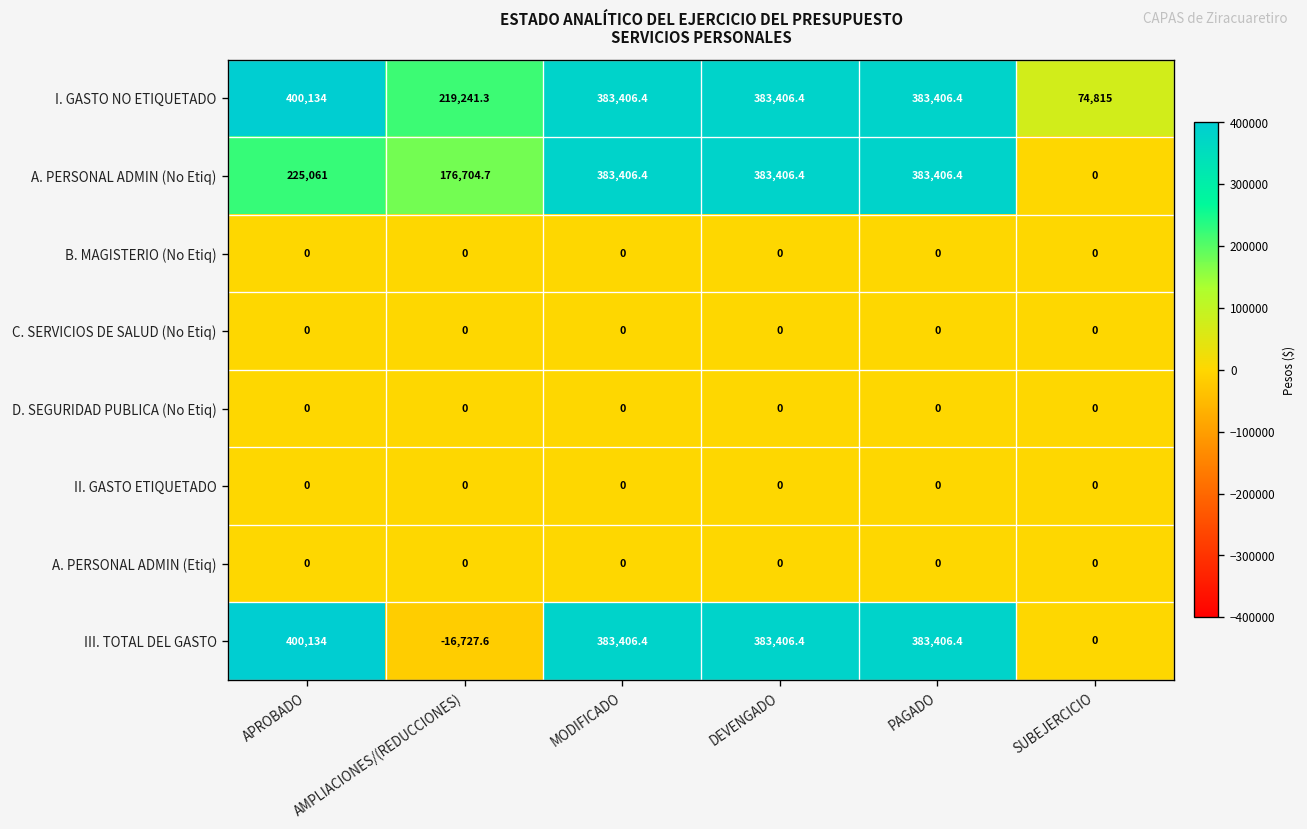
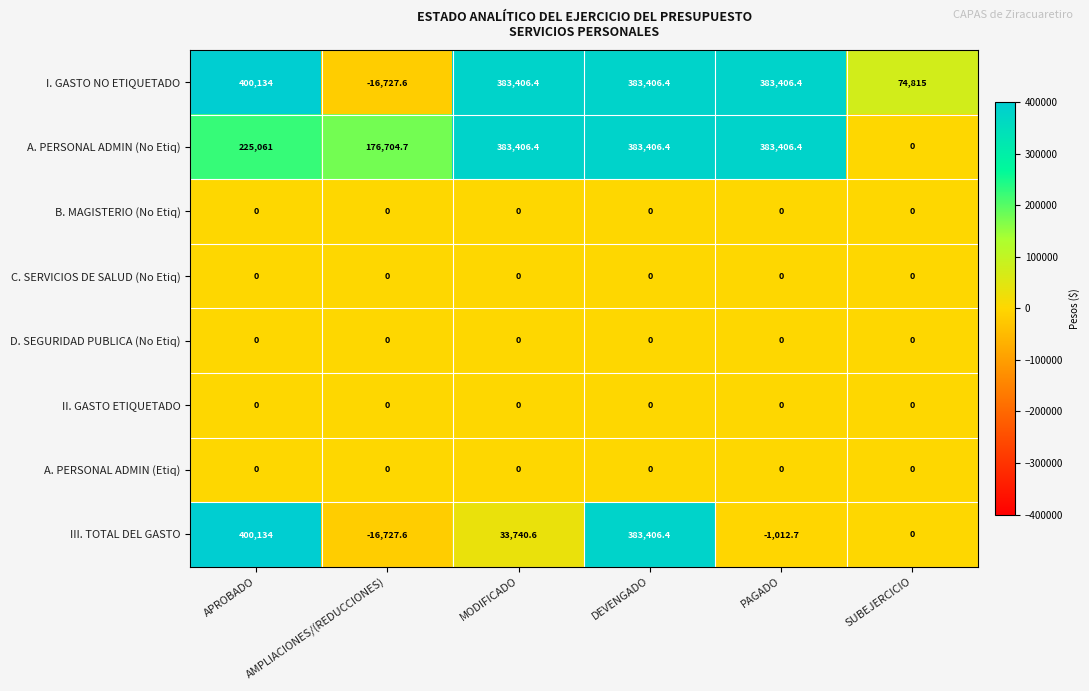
  {
    "I. GASTO NO ETIQUETADO": {
      "APROBADO": "400,134",
-     "AMPLIACIONES/(REDUCCIONES)": "219,241.3",
+     "AMPLIACIONES/(REDUCCIONES)": "-16,727.6",
      "MODIFICADO": "383,406.4",
      "DEVENGADO": "383,406.4",
      "PAGADO": "383,406.4",
      "SUBEJERCICIO": "74,815"
    },
    "A. PERSONAL ADMIN (No Etiq)": {
      "APROBADO": "225,061",
      "AMPLIACIONES/(REDUCCIONES)": "176,704.7",
      "MODIFICADO": "383,406.4",
      "DEVENGADO": "383,406.4",
      "PAGADO": "383,406.4",
      "SUBEJERCICIO": "0"
    },
    "B. MAGISTERIO (No Etiq)": {
      "APROBADO": "0",
      "AMPLIACIONES/(REDUCCIONES)": "0",
      "MODIFICADO": "0",
      "DEVENGADO": "0",
      "PAGADO": "0",
      "SUBEJERCICIO": "0"
    },
    "C. SERVICIOS DE SALUD (No Etiq)": {
      "APROBADO": "0",
      "AMPLIACIONES/(REDUCCIONES)": "0",
      "MODIFICADO": "0",
      "DEVENGADO": "0",
      "PAGADO": "0",
      "SUBEJERCICIO": "0"
    },
    "D. SEGURIDAD PUBLICA (No Etiq)": {
      "APROBADO": "0",
      "AMPLIACIONES/(REDUCCIONES)": "0",
      "MODIFICADO": "0",
      "DEVENGADO": "0",
      "PAGADO": "0",
      "SUBEJERCICIO": "0"
    },
    "II. GASTO ETIQUETADO": {
      "APROBADO": "0",
      "AMPLIACIONES/(REDUCCIONES)": "0",
      "MODIFICADO": "0",
      "DEVENGADO": "0",
      "PAGADO": "0",
      "SUBEJERCICIO": "0"
    },
    "A. PERSONAL ADMIN (Etiq)": {
      "APROBADO": "0",
      "AMPLIACIONES/(REDUCCIONES)": "0",
      "MODIFICADO": "0",
      "DEVENGADO": "0",
      "PAGADO": "0",
      "SUBEJERCICIO": "0"
    },
    "III. TOTAL DEL GASTO": {
      "APROBADO": "400,134",
      "AMPLIACIONES/(REDUCCIONES)": "-16,727.6",
-     "MODIFICADO": "383,406.4",
+     "MODIFICADO": "33,740.6",
      "DEVENGADO": "383,406.4",
-     "PAGADO": "383,406.4",
+     "PAGADO": "-1,012.7",
      "SUBEJERCICIO": "0"
    }
  }
